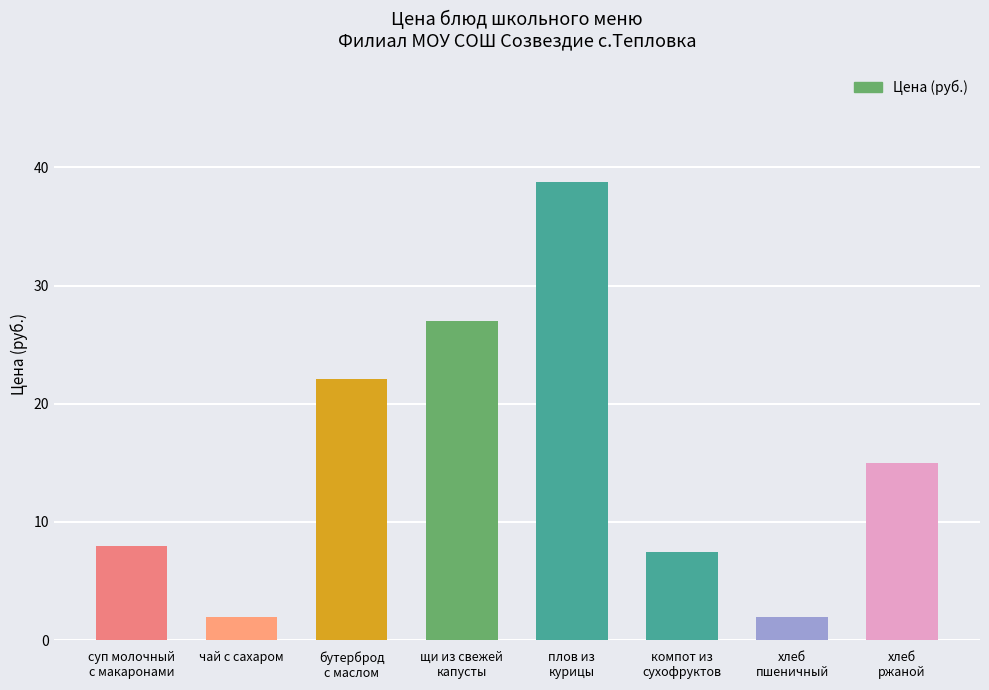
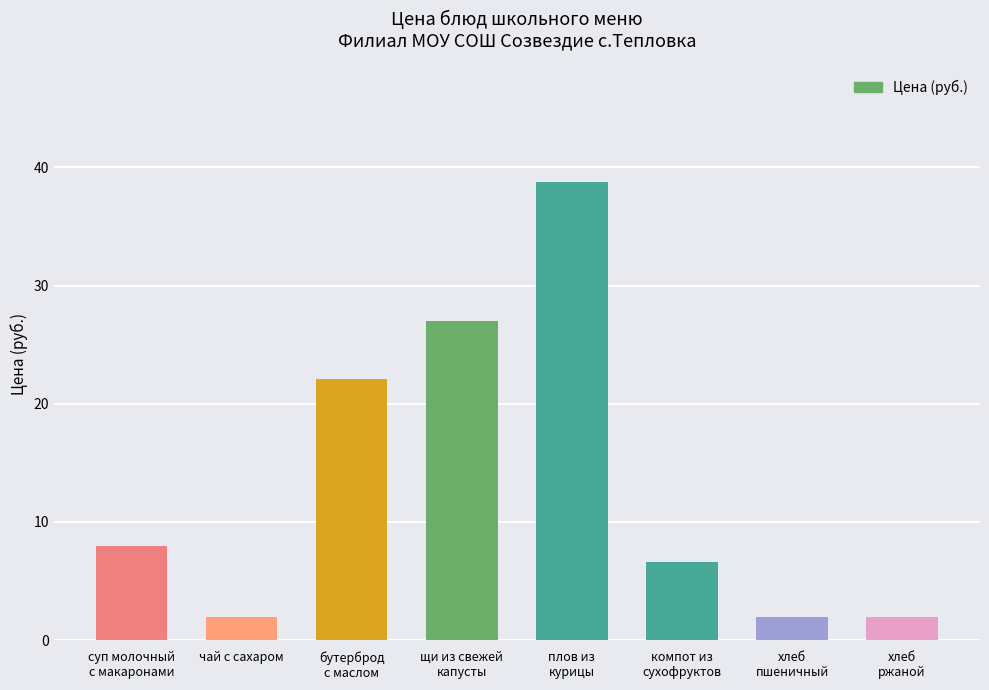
  {
    "суп молочный с макаронами": 8.0,
    "чай с сахаром": 2.0,
    "бутерброд с маслом": 22.1,
    "щи из свежей капусты": 27.0,
    "плов из курицы": 38.8,
-   "компот из сухофруктов": 7.5,
+   "компот из сухофруктов": 6.6,
    "хлеб пшеничный": 2.0,
-   "хлеб ржаной": 15
+   "хлеб ржаной": 2
  }
